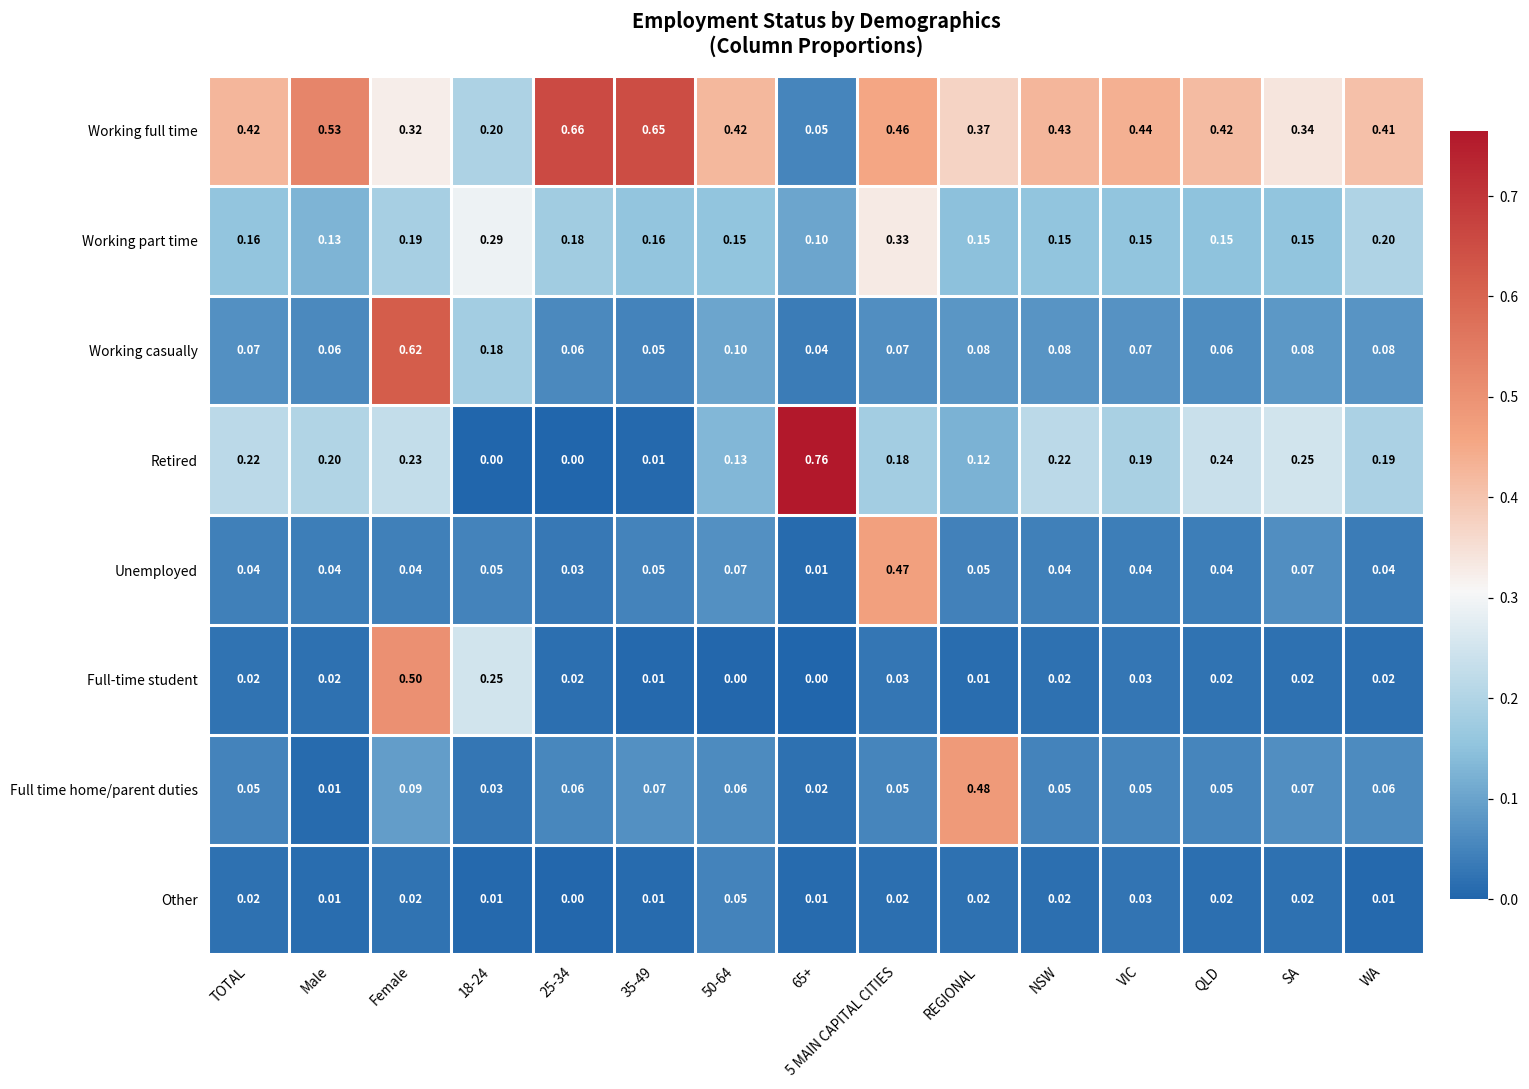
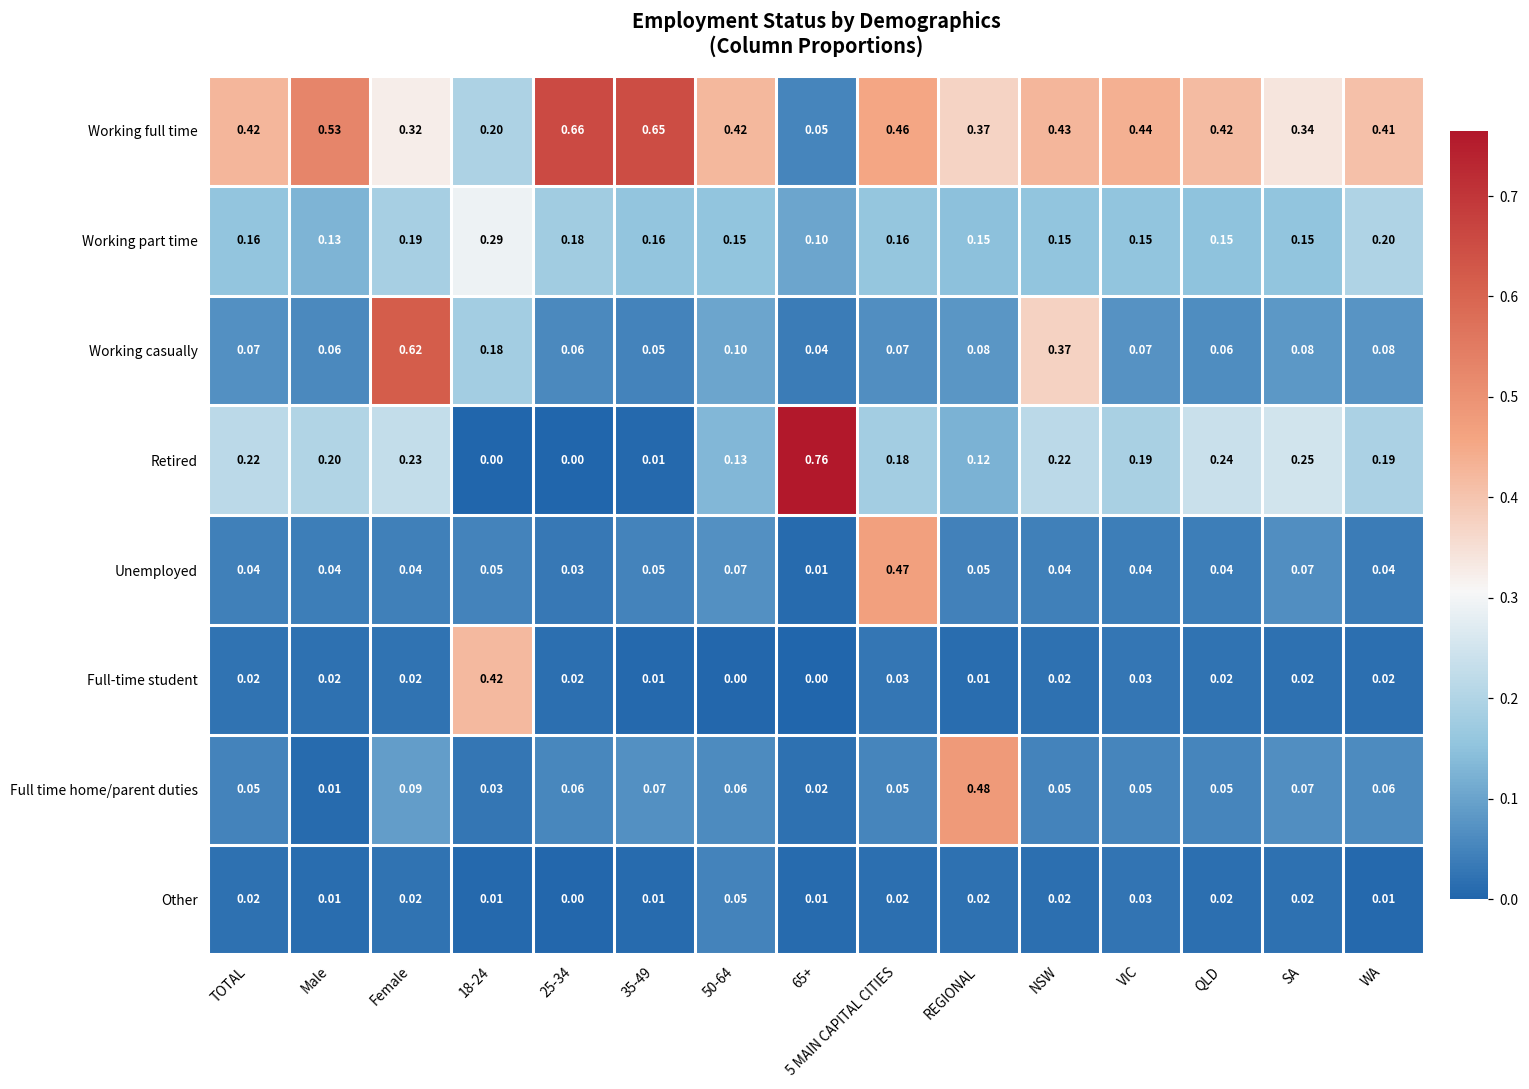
  {
    "Working full time": {
      "TOTAL": 0.42,
      "Male": 0.53,
      "Female": 0.32,
      "18-24": 0.20,
      "25-34": 0.66,
      "35-49": 0.65,
      "50-64": 0.42,
      "65+": 0.05,
      "5 MAIN CAPITAL CITIES": 0.46,
      "REGIONAL": 0.37,
      "NSW": 0.43,
      "VIC": 0.44,
      "QLD": 0.42,
      "SA": 0.34,
      "WA": 0.41
    },
    "Working part time": {
      "TOTAL": 0.16,
      "Male": 0.13,
      "Female": 0.19,
      "18-24": 0.29,
      "25-34": 0.18,
      "35-49": 0.16,
      "50-64": 0.15,
      "65+": 0.10,
-     "5 MAIN CAPITAL CITIES": 0.33,
+     "5 MAIN CAPITAL CITIES": 0.16,
      "REGIONAL": 0.15,
      "NSW": 0.15,
      "VIC": 0.15,
      "QLD": 0.15,
      "SA": 0.15,
      "WA": 0.20
    },
    "Working casually": {
      "TOTAL": 0.07,
      "Male": 0.06,
      "Female": 0.62,
      "18-24": 0.18,
      "25-34": 0.06,
      "35-49": 0.05,
      "50-64": 0.10,
      "65+": 0.04,
      "5 MAIN CAPITAL CITIES": 0.07,
      "REGIONAL": 0.08,
-     "NSW": 0.08,
+     "NSW": 0.37,
      "VIC": 0.07,
      "QLD": 0.06,
      "SA": 0.08,
      "WA": 0.08
    },
    "Retired": {
      "TOTAL": 0.22,
      "Male": 0.20,
      "Female": 0.23,
      "18-24": 0.00,
      "25-34": 0.00,
      "35-49": 0.01,
      "50-64": 0.13,
      "65+": 0.76,
      "5 MAIN CAPITAL CITIES": 0.18,
      "REGIONAL": 0.12,
      "NSW": 0.22,
      "VIC": 0.19,
      "QLD": 0.24,
      "SA": 0.25,
      "WA": 0.19
    },
    "Unemployed": {
      "TOTAL": 0.04,
      "Male": 0.04,
      "Female": 0.04,
      "18-24": 0.05,
      "25-34": 0.03,
      "35-49": 0.05,
      "50-64": 0.07,
      "65+": 0.01,
      "5 MAIN CAPITAL CITIES": 0.47,
      "REGIONAL": 0.05,
      "NSW": 0.04,
      "VIC": 0.04,
      "QLD": 0.04,
      "SA": 0.07,
      "WA": 0.04
    },
    "Full-time student": {
      "TOTAL": 0.02,
      "Male": 0.02,
-     "Female": 0.50,
-     "18-24": 0.25,
+     "Female": 0.02,
+     "18-24": 0.42,
      "25-34": 0.02,
      "35-49": 0.01,
      "50-64": 0.00,
      "65+": 0.00,
      "5 MAIN CAPITAL CITIES": 0.03,
      "REGIONAL": 0.01,
      "NSW": 0.02,
      "VIC": 0.03,
      "QLD": 0.02,
      "SA": 0.02,
      "WA": 0.02
    },
    "Full time home/parent duties": {
      "TOTAL": 0.05,
      "Male": 0.01,
      "Female": 0.09,
      "18-24": 0.03,
      "25-34": 0.06,
      "35-49": 0.07,
      "50-64": 0.06,
      "65+": 0.02,
      "5 MAIN CAPITAL CITIES": 0.05,
      "REGIONAL": 0.48,
      "NSW": 0.05,
      "VIC": 0.05,
      "QLD": 0.05,
      "SA": 0.07,
      "WA": 0.06
    },
    "Other": {
      "TOTAL": 0.02,
      "Male": 0.01,
      "Female": 0.02,
      "18-24": 0.01,
      "25-34": 0.00,
      "35-49": 0.01,
      "50-64": 0.05,
      "65+": 0.01,
      "5 MAIN CAPITAL CITIES": 0.02,
      "REGIONAL": 0.02,
      "NSW": 0.02,
      "VIC": 0.03,
      "QLD": 0.02,
      "SA": 0.02,
      "WA": 0.01
    }
  }
